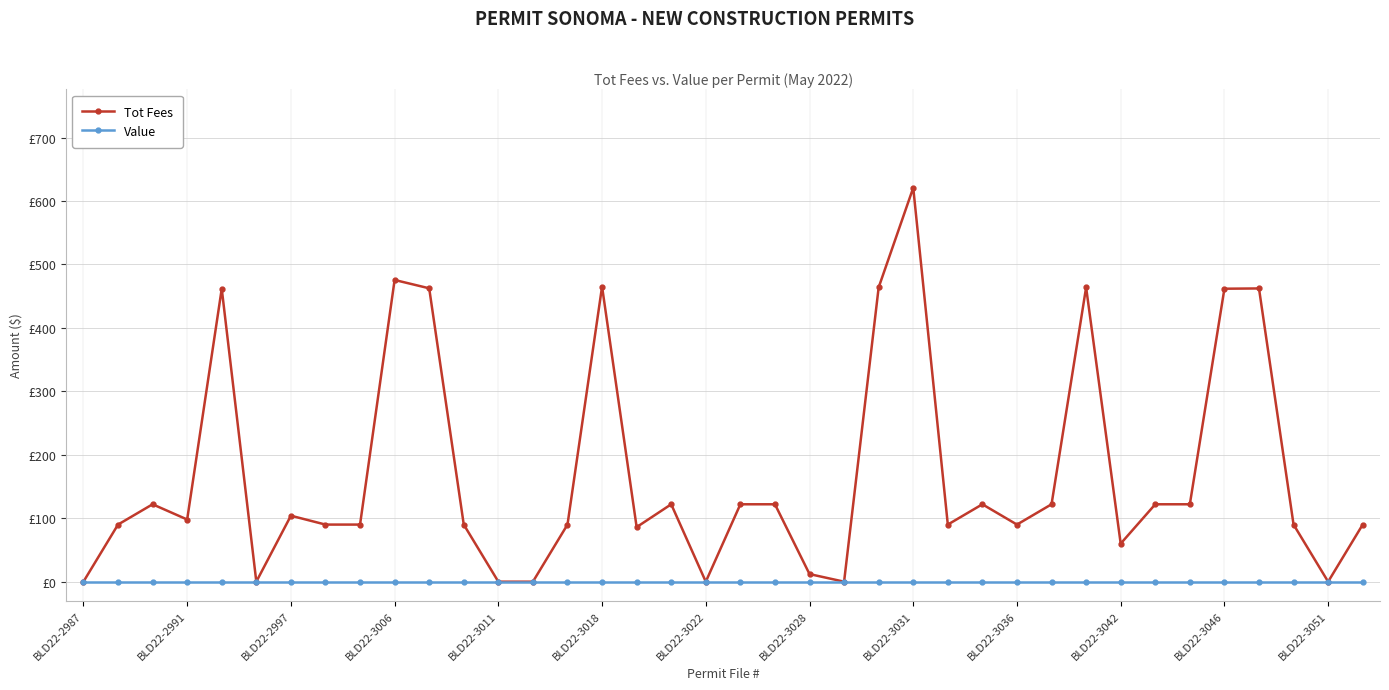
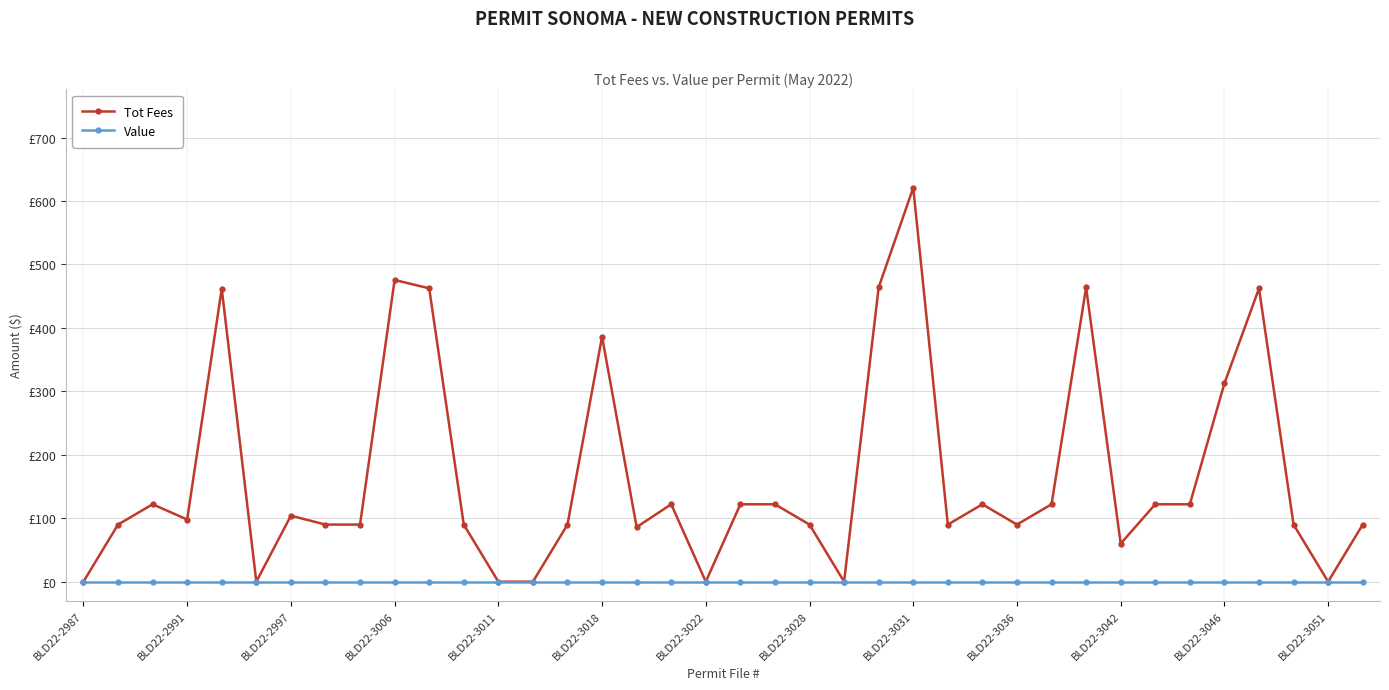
  {
    "Tot Fees": {
      "BLD22-2991": "£100",
      "BLD22-2997": "£100",
      "BLD22-3006": "£480",
-     "BLD22-3018": "£470",
-     "BLD22-3028": "£10",
+     "BLD22-3018": "£390",
+     "BLD22-3028": "£90",
      "BLD22-3031": "£620",
      "BLD22-3036": "£90",
      "BLD22-3042": "£60",
-     "BLD22-3046": "£460"
+     "BLD22-3046": "£310"
    },
    "Value": {
      "BLD22-2991": "£0",
      "BLD22-2997": "£0",
      "BLD22-3006": "£0",
      "BLD22-3018": "£0",
      "BLD22-3028": "£0",
      "BLD22-3031": "£0",
      "BLD22-3036": "£0",
      "BLD22-3042": "£0",
      "BLD22-3046": "£0"
    }
  }
